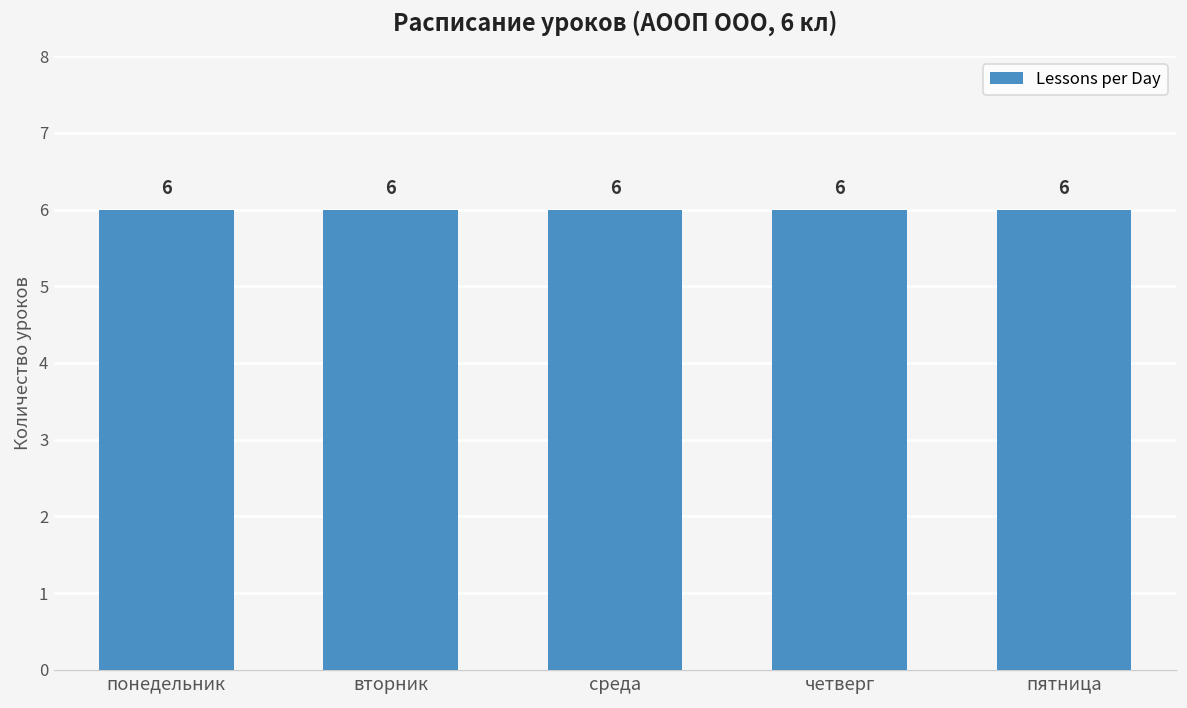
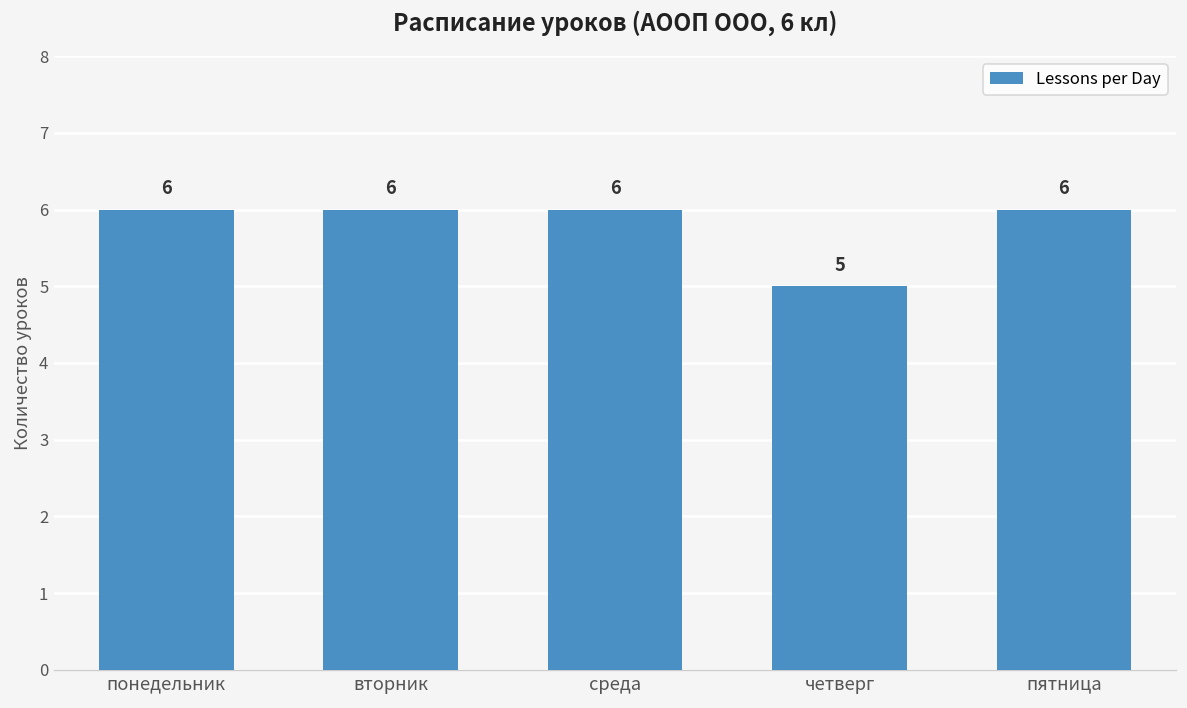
  {
    "понедельник": 6,
    "вторник": 6,
    "среда": 6,
-   "четверг": 6,
+   "четверг": 5,
    "пятница": 6
  }
